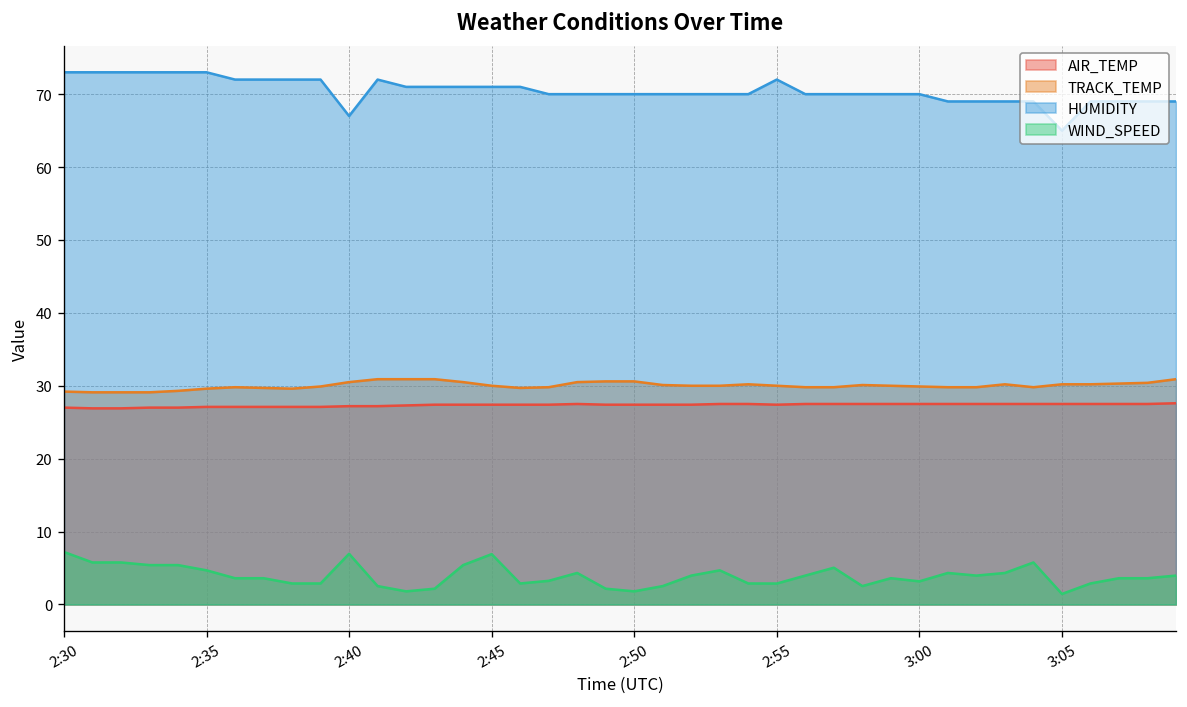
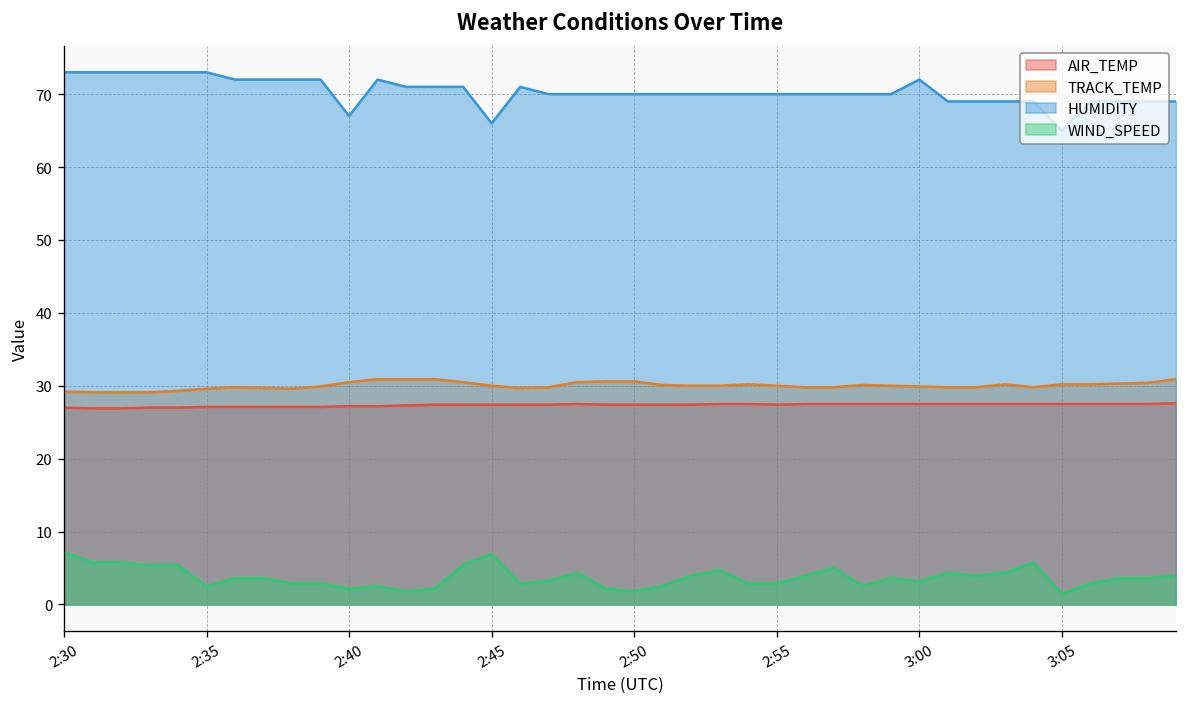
  {
    "HUMIDITY": {
      "2:30": 73,
      "2:35": 73,
      "2:40": 67,
-     "2:45": 71,
+     "2:45": 66,
      "2:50": 70,
-     "2:55": 72,
-     "3:00": 70
+     "2:55": 70,
+     "3:00": 72
    },
    "WIND_SPEED": {
      "2:30": 7,
-     "2:35": 5,
-     "2:40": 7,
+     "2:35": 2,
+     "2:40": 2,
      "2:45": 7,
      "2:50": 2,
      "2:55": 3,
      "3:00": 3,
      "3:05": 1
    }
  }
